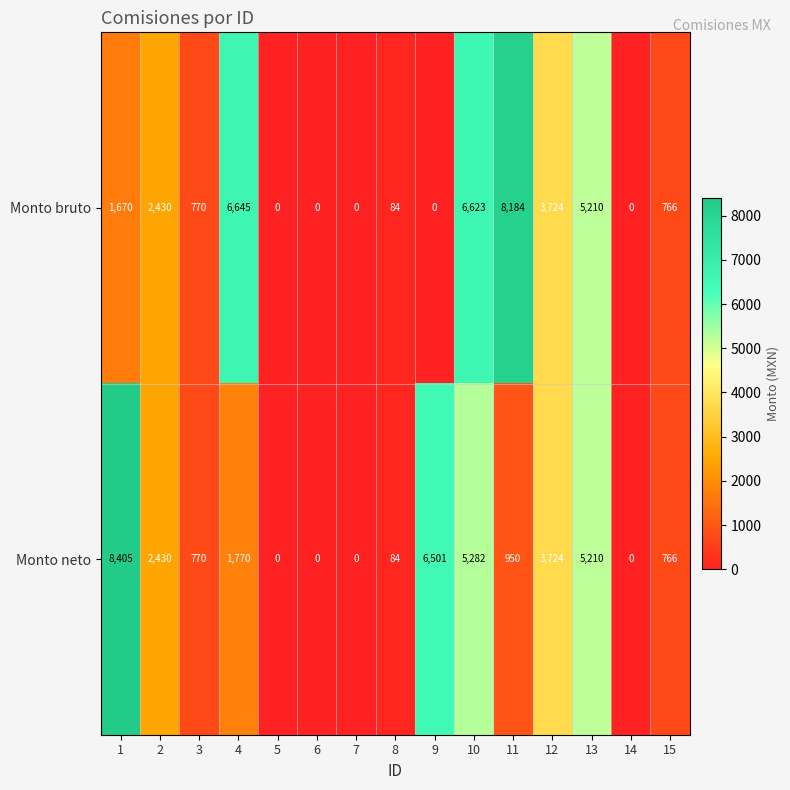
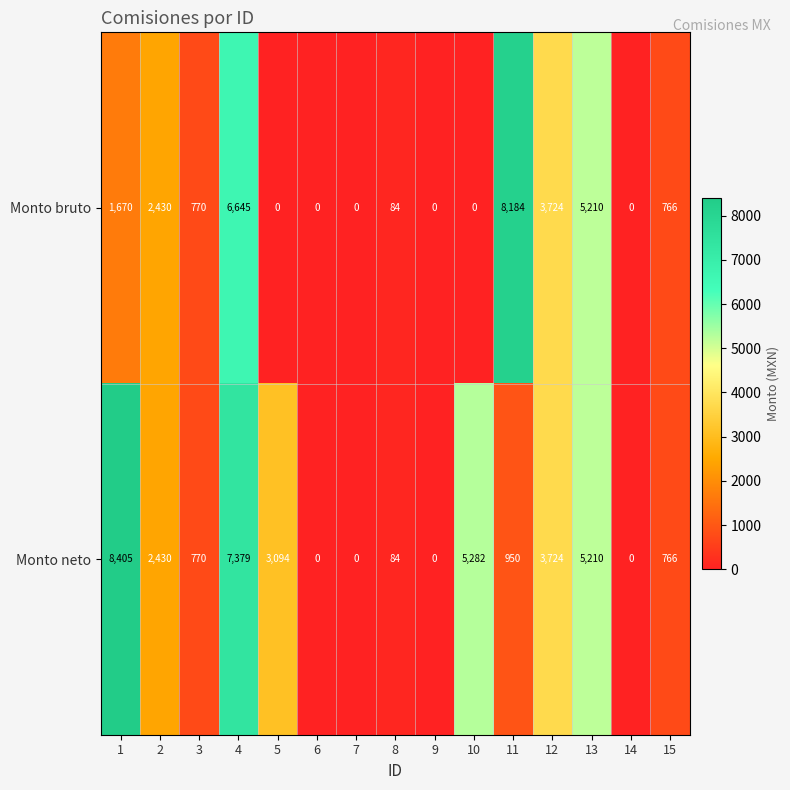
  {
    "Monto bruto": {
      "1": "1,670",
      "2": "2,430",
      "3": "770",
      "4": "6,645",
      "5": "0",
      "6": "0",
      "7": "0",
      "8": "84",
      "9": "0",
-     "10": "6,623",
+     "10": "0",
      "11": "8,184",
      "12": "3,724",
      "13": "5,210",
      "14": "0",
      "15": "766"
    },
    "Monto neto": {
      "1": "8,405",
      "2": "2,430",
      "3": "770",
-     "4": "1,770",
-     "5": "0",
+     "4": "7,379",
+     "5": "3,094",
      "6": "0",
      "7": "0",
      "8": "84",
-     "9": "6,501",
+     "9": "0",
      "10": "5,282",
      "11": "950",
      "12": "3,724",
      "13": "5,210",
      "14": "0",
      "15": "766"
    }
  }
